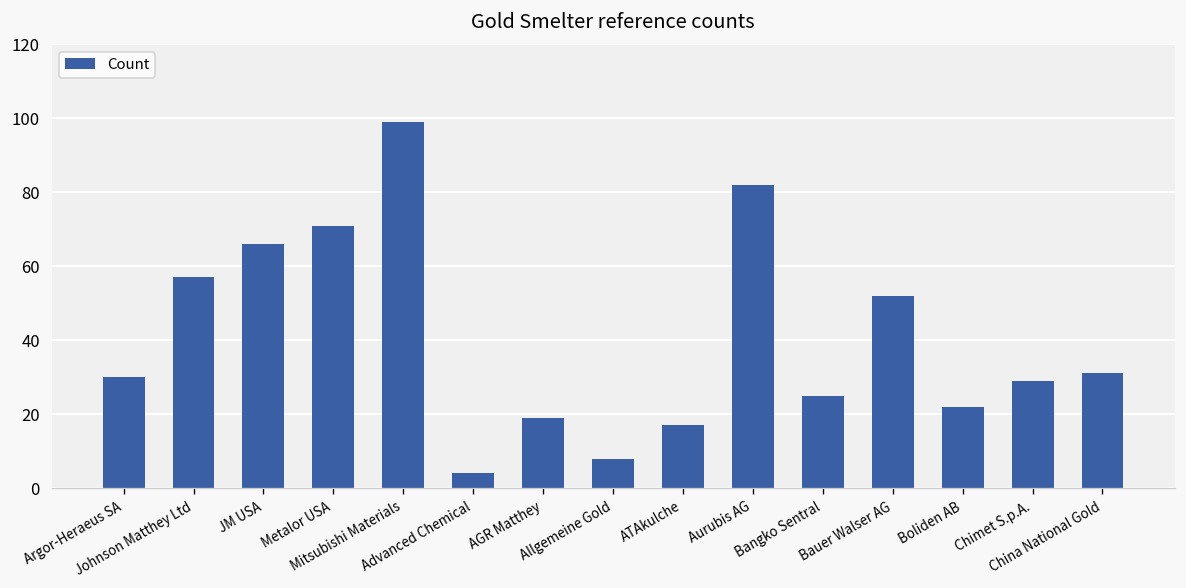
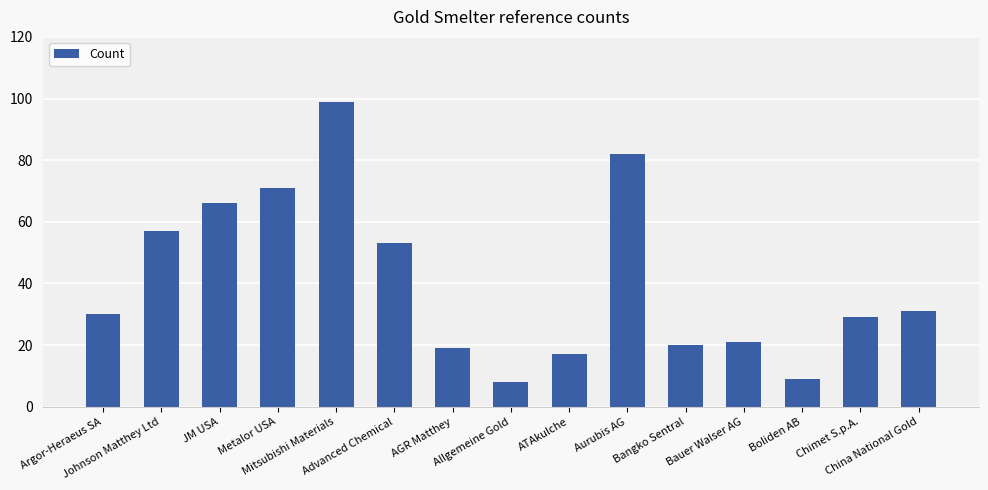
  {
    "Argor-Heraeus SA": 30,
    "Johnson Matthey Ltd": 57,
    "JM USA": 66,
    "Metalor USA": 71,
    "Mitsubishi Materials": 99,
-   "Advanced Chemical": 4,
+   "Advanced Chemical": 53,
    "AGR Matthey": 19,
    "Allgemeine Gold": 8,
    "ATAkulche": 17,
    "Aurubis AG": 82,
-   "Bangko Sentral": 25,
-   "Bauer Walser AG": 52,
-   "Boliden AB": 22,
+   "Bangko Sentral": 20,
+   "Bauer Walser AG": 21,
+   "Boliden AB": 9,
    "Chimet S.p.A.": 29,
    "China National Gold": 31
  }
